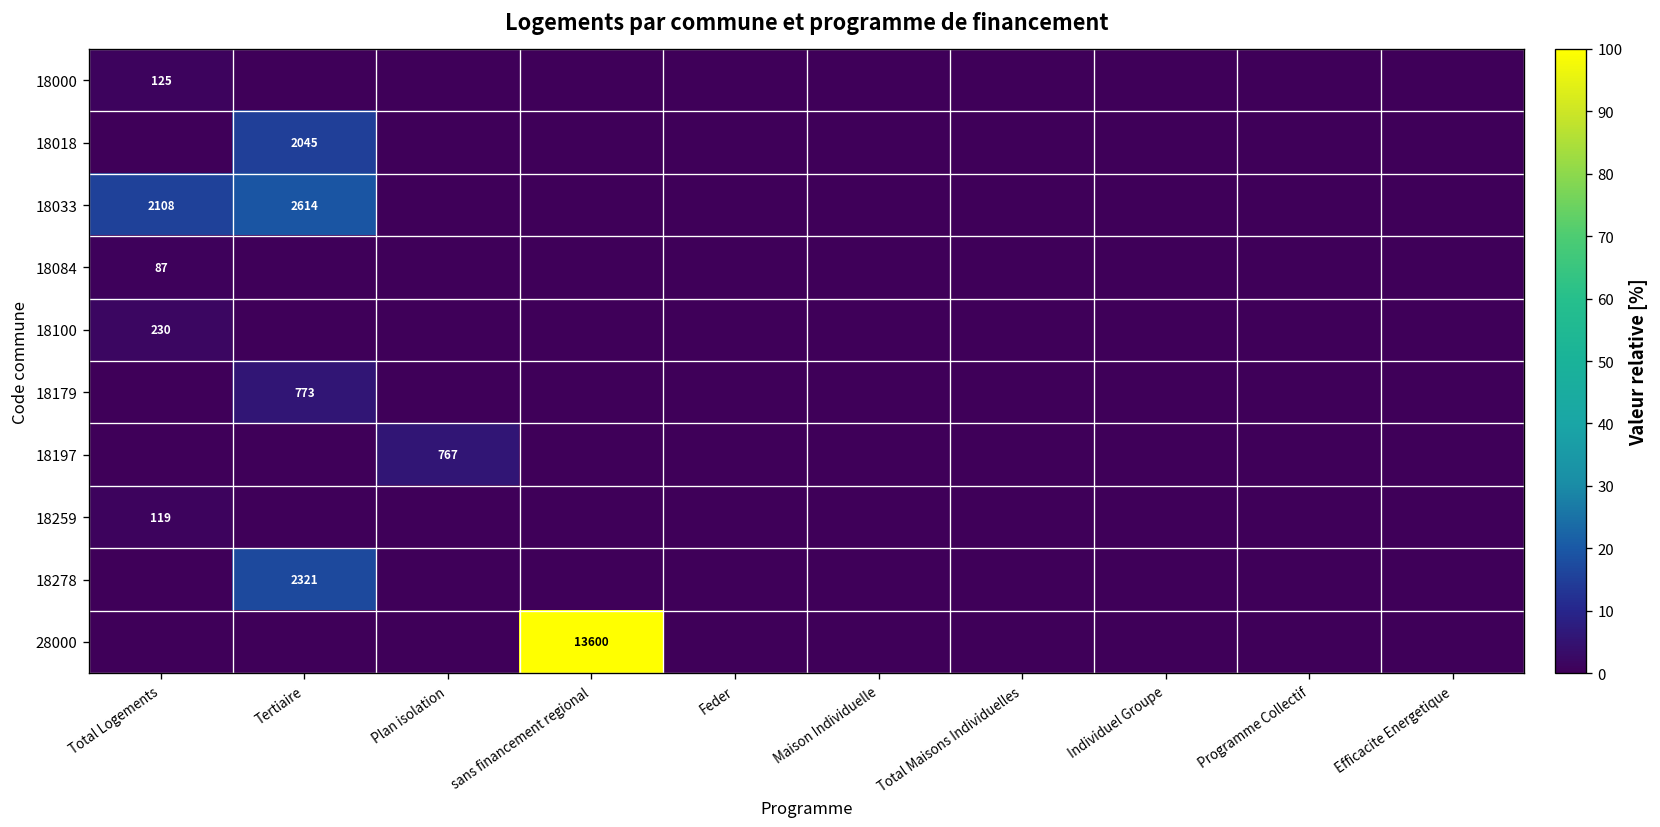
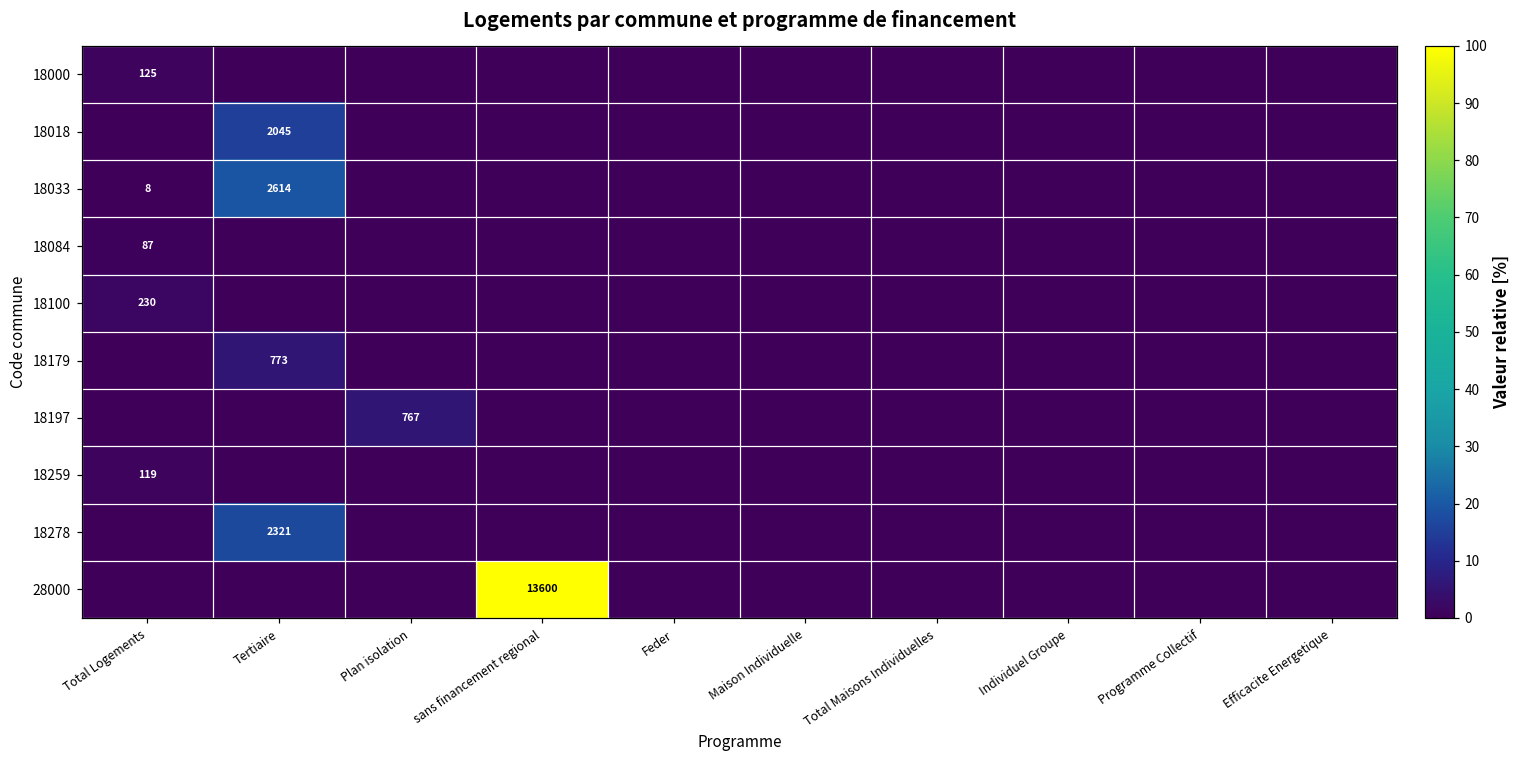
  {
    "18000": {
      "Total Logements": 125
    },
    "18018": {
      "Tertiaire": 2045
    },
    "18033": {
-     "Total Logements": 2108,
+     "Total Logements": 8,
      "Tertiaire": 2614
    },
    "18084": {
      "Total Logements": 87
    },
    "18100": {
      "Total Logements": 230
    },
    "18179": {
      "Tertiaire": 773
    },
    "18197": {
      "Plan isolation": 767
    },
    "18259": {
      "Total Logements": 119
    },
    "18278": {
      "Tertiaire": 2321
    },
    "28000": {
      "sans financement regional": 13600
    }
  }
